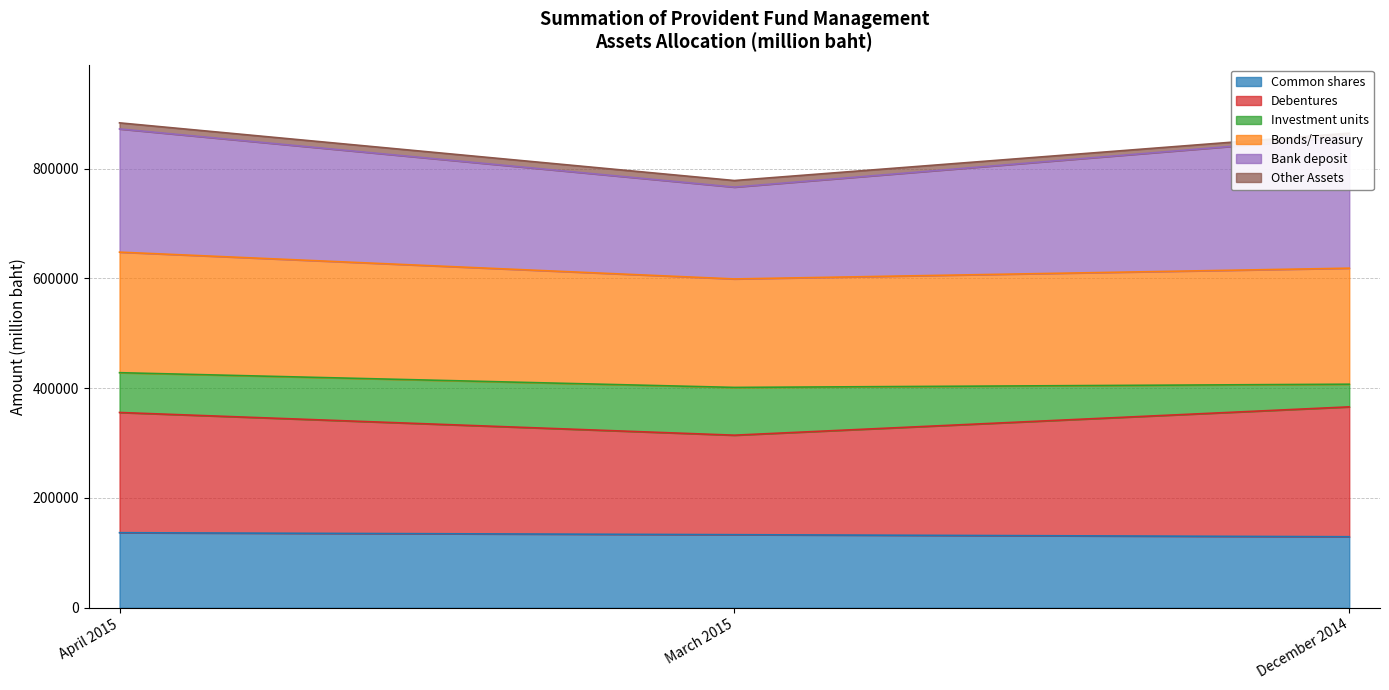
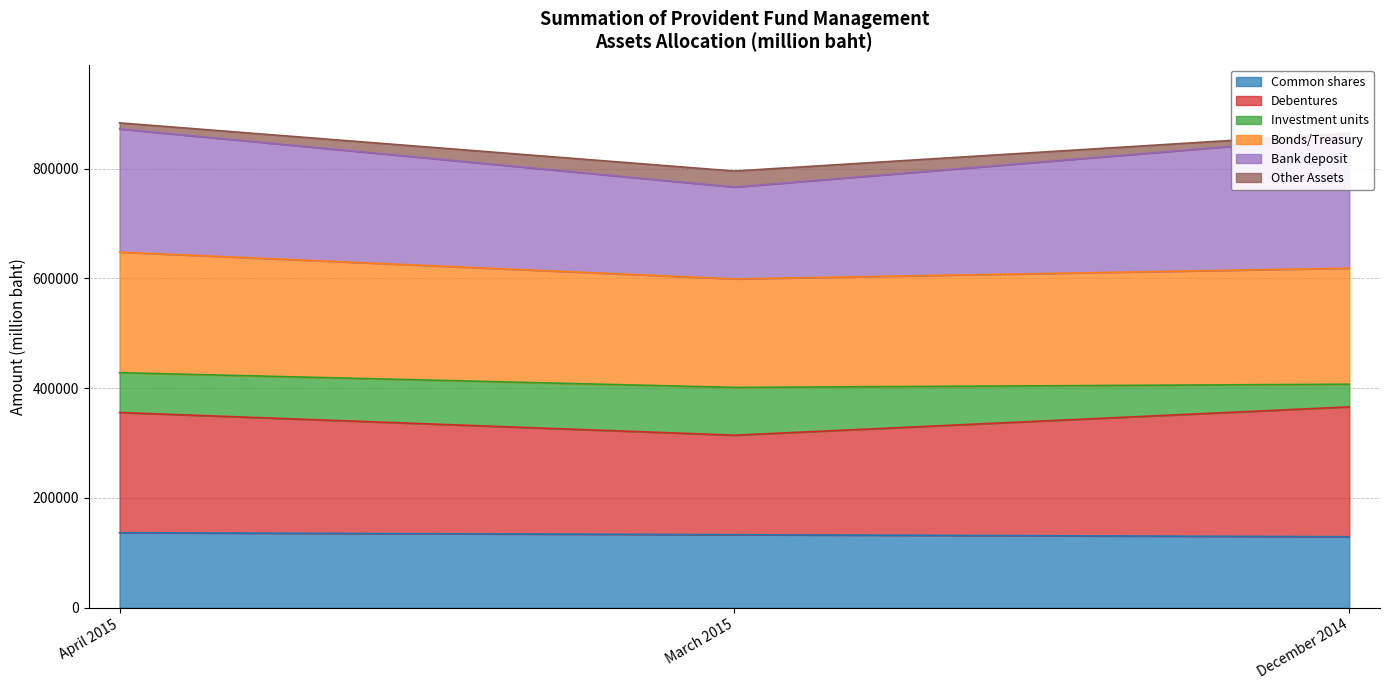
  {
    "Common shares": {
      "April 2015": 140000,
      "March 2015": 130000,
      "December 2014": 130000
    },
    "Debentures": {
      "April 2015": 220000,
      "March 2015": 180000,
      "December 2014": 240000
    },
    "Investment units": {
      "April 2015": 70000,
      "March 2015": 90000,
      "December 2014": 40000
    },
    "Bonds/Treasury": {
      "April 2015": 220000,
      "March 2015": 200000,
      "December 2014": 210000
    },
    "Bank deposit": {
      "April 2015": 220000,
      "March 2015": 170000
    },
    "Other Assets": {
      "April 2015": 10000,
-     "March 2015": 10000
+     "March 2015": 30000
    }
  }
